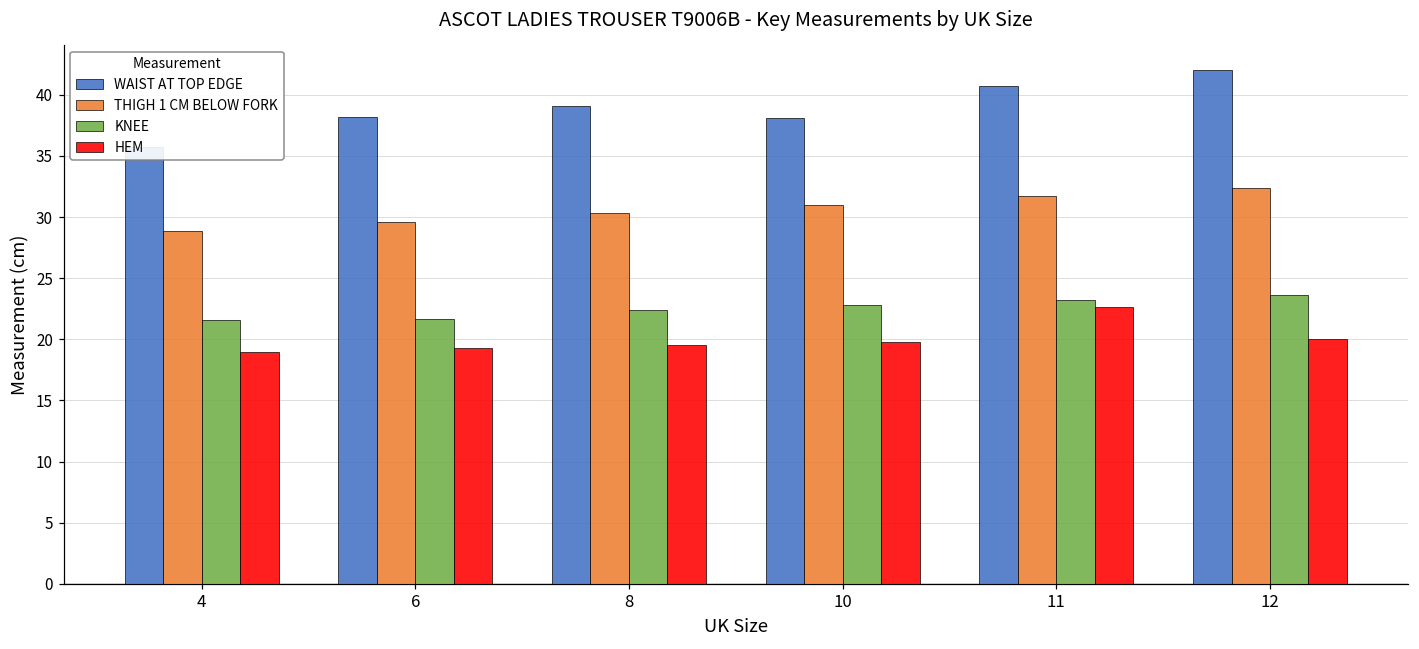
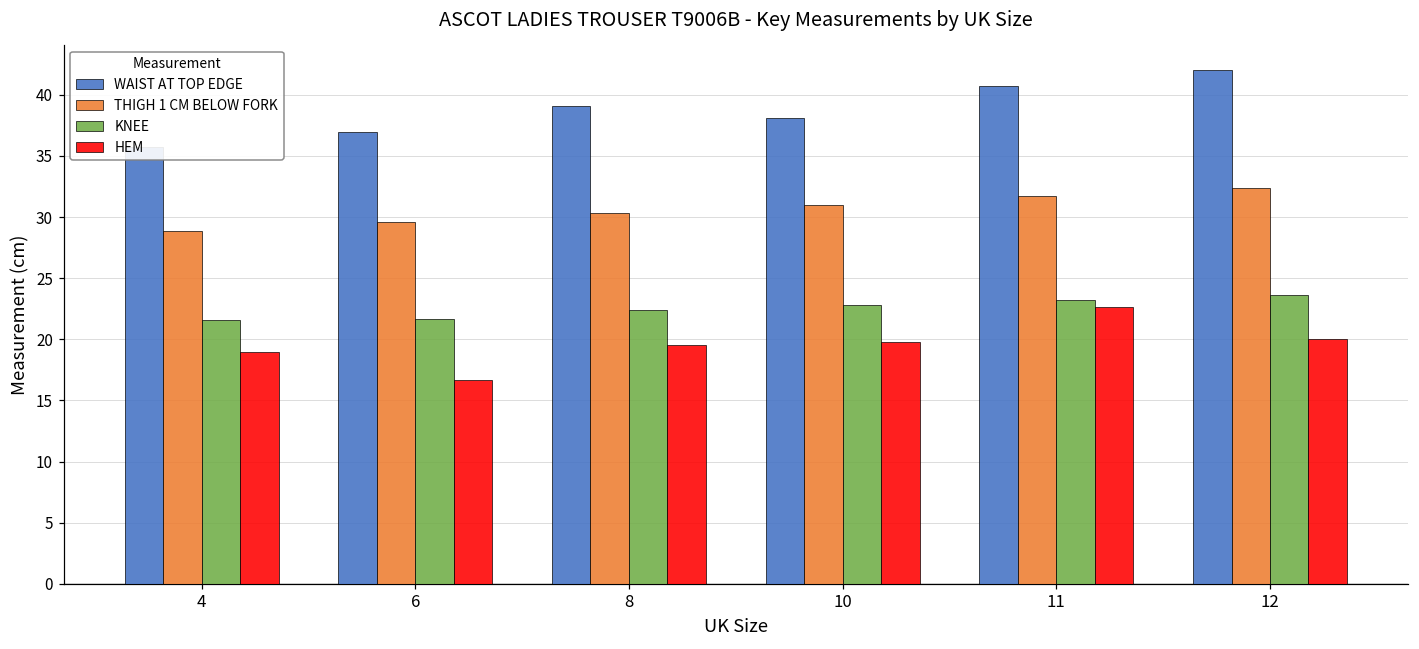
  {
    "WAIST AT TOP EDGE": {
-     "6": 38.2,
+     "6": 37.0,
      "8": 39.1,
      "10": 38.1,
      "11": 40.8,
      "12": 42.0
    },
    "THIGH 1 CM BELOW FORK": {
      "4": 28.9,
      "6": 29.6,
      "8": 30.3,
      "10": 31.0,
      "11": 31.7,
      "12": 32.4
    },
    "KNEE": {
      "4": 21.6,
      "6": 21.7,
      "8": 22.4,
      "10": 22.8,
      "11": 23.2,
      "12": 23.6
    },
    "HEM": {
      "4": 19.0,
-     "6": 19.3,
+     "6": 16.7,
      "8": 19.5,
      "10": 19.8,
      "11": 22.6,
      "12": 20.0
    }
  }
